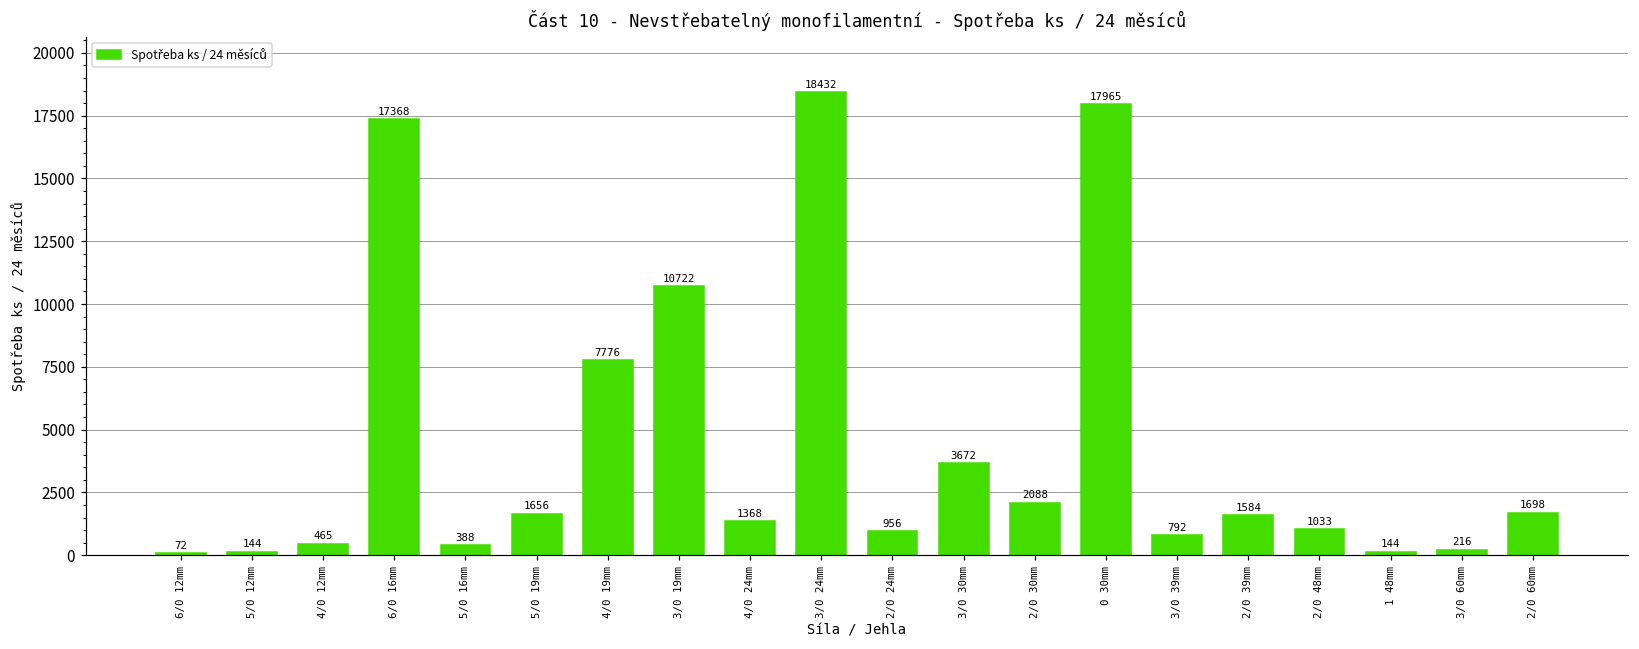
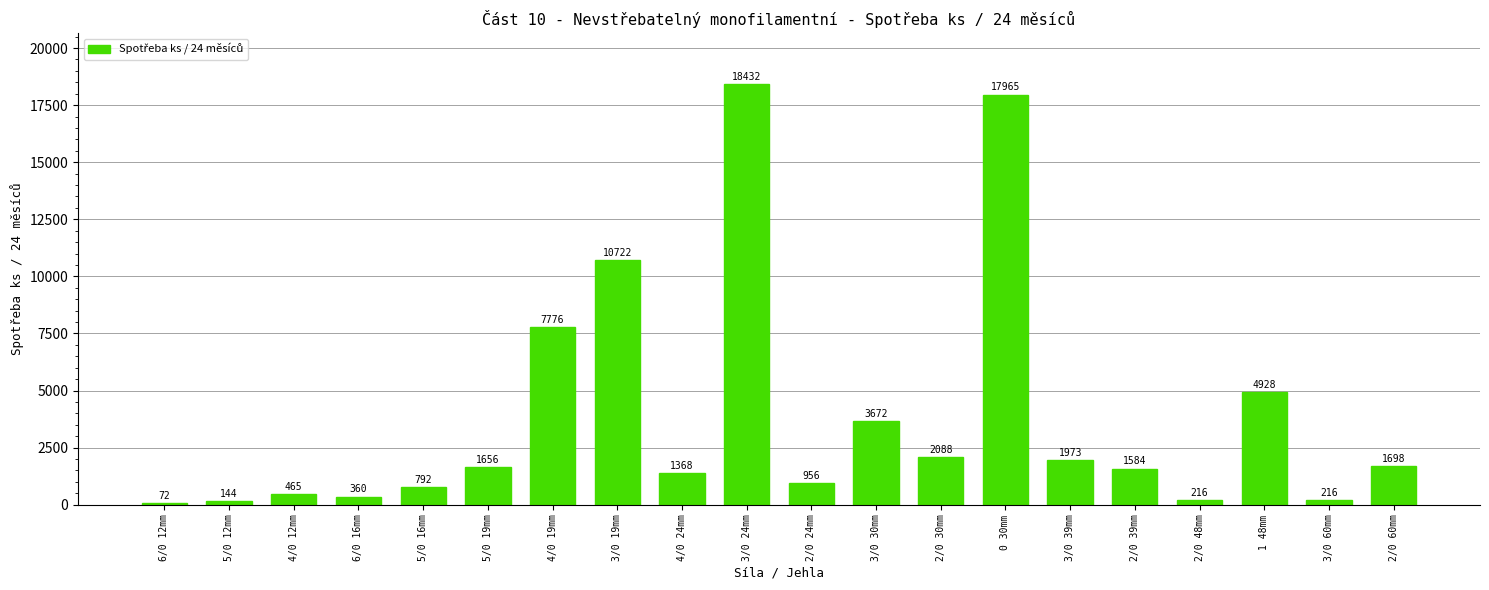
  {
    "6/0 12mm": 72,
    "5/0 12mm": 144,
    "4/0 12mm": 465,
-   "6/0 16mm": 17368,
-   "5/0 16mm": 388,
+   "6/0 16mm": 360,
+   "5/0 16mm": 792,
    "5/0 19mm": 1656,
    "4/0 19mm": 7776,
    "3/0 19mm": 10722,
    "4/0 24mm": 1368,
    "3/0 24mm": 18432,
    "2/0 24mm": 956,
    "3/0 30mm": 3672,
    "2/0 30mm": 2088,
    "0 30mm": 17965,
-   "3/0 39mm": 792,
+   "3/0 39mm": 1973,
    "2/0 39mm": 1584,
-   "2/0 48mm": 1033,
-   "1 48mm": 144,
+   "2/0 48mm": 216,
+   "1 48mm": 4928,
    "3/0 60mm": 216,
    "2/0 60mm": 1698
  }
